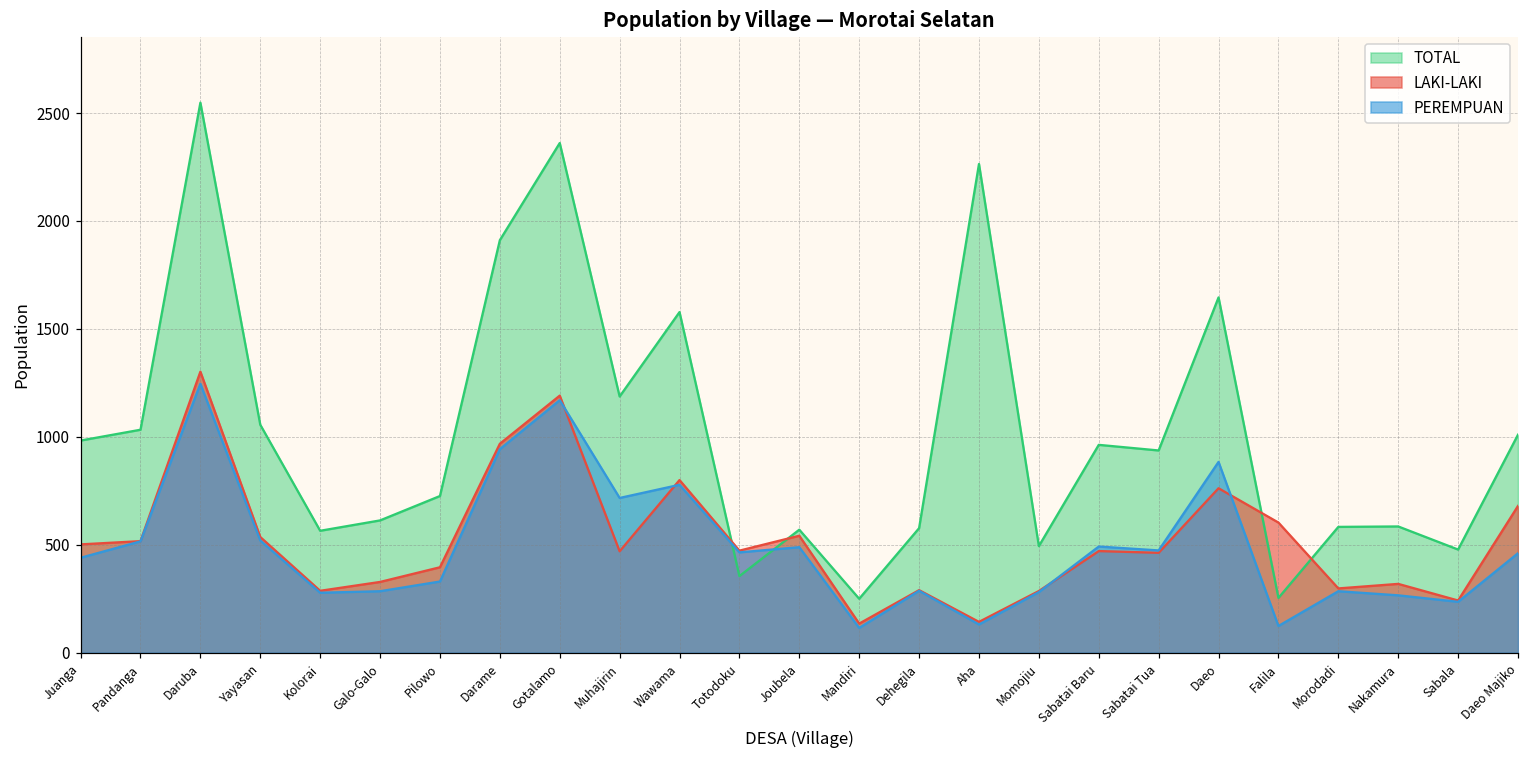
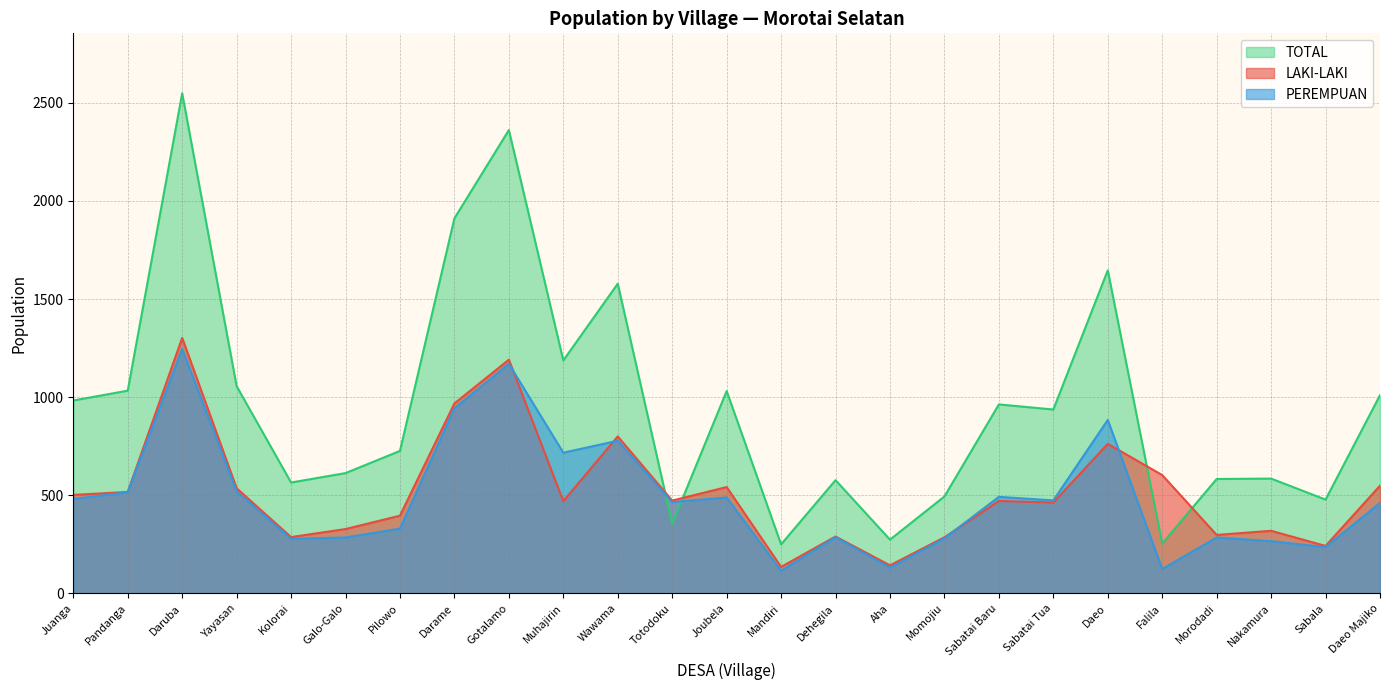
  {
    "TOTAL": {
      "Juanga": 980,
      "Pandanga": 1030,
      "Daruba": 2550,
      "Yayasan": 1060,
      "Kolorai": 570,
      "Galo-Galo": 610,
      "Pilowo": 730,
      "Darame": 1910,
      "Gotalamo": 2360,
      "Muhajirin": 1190,
      "Wawama": 1580,
      "Totodoku": 360,
-     "Joubela": 570,
+     "Joubela": 1030,
      "Mandiri": 250,
      "Dehegila": 580,
-     "Aha": 2260,
+     "Aha": 270,
      "Momojiu": 490,
      "Sabatai Baru": 960,
      "Sabatai Tua": 940,
      "Daeo": 1650,
      "Falila": 250,
      "Morodadi": 580,
      "Nakamura": 590,
      "Sabala": 480,
      "Daeo Majiko": 1010
    },
    "LAKI-LAKI": {
      "Juanga": 500,
      "Daruba": 1300,
      "Yayasan": 540,
      "Galo-Galo": 330,
      "Pilowo": 400,
      "Darame": 970,
      "Gotalamo": 1190,
      "Muhajirin": 470,
      "Wawama": 800,
      "Joubela": 540,
      "Mandiri": 140,
      "Sabatai Baru": 470,
      "Daeo": 760,
      "Falila": 600,
      "Morodadi": 300,
      "Nakamura": 320,
-     "Daeo Majiko": 680
+     "Daeo Majiko": 550
    },
    "PEREMPUAN": {
-     "Juanga": 440,
+     "Juanga": 480,
      "Daruba": 1250,
      "Yayasan": 520,
      "Galo-Galo": 290,
      "Pilowo": 330,
      "Darame": 940,
      "Gotalamo": 1170,
      "Muhajirin": 720,
      "Wawama": 780,
      "Joubela": 490,
      "Mandiri": 120,
      "Sabatai Baru": 490,
      "Daeo": 880,
      "Falila": 120,
      "Morodadi": 290,
      "Nakamura": 270,
      "Daeo Majiko": 460
    }
  }
